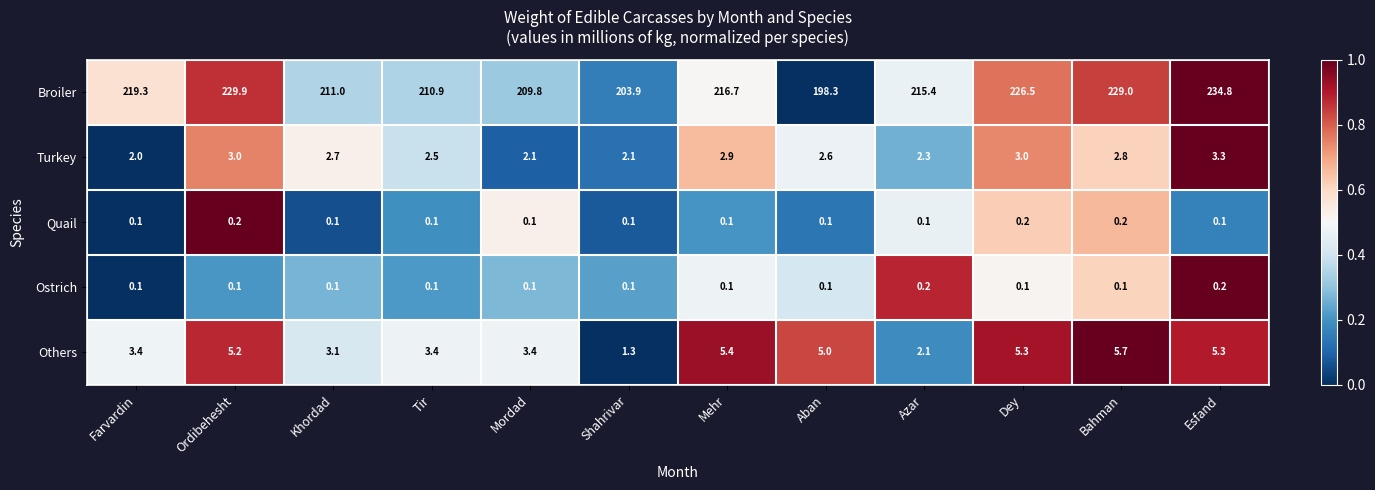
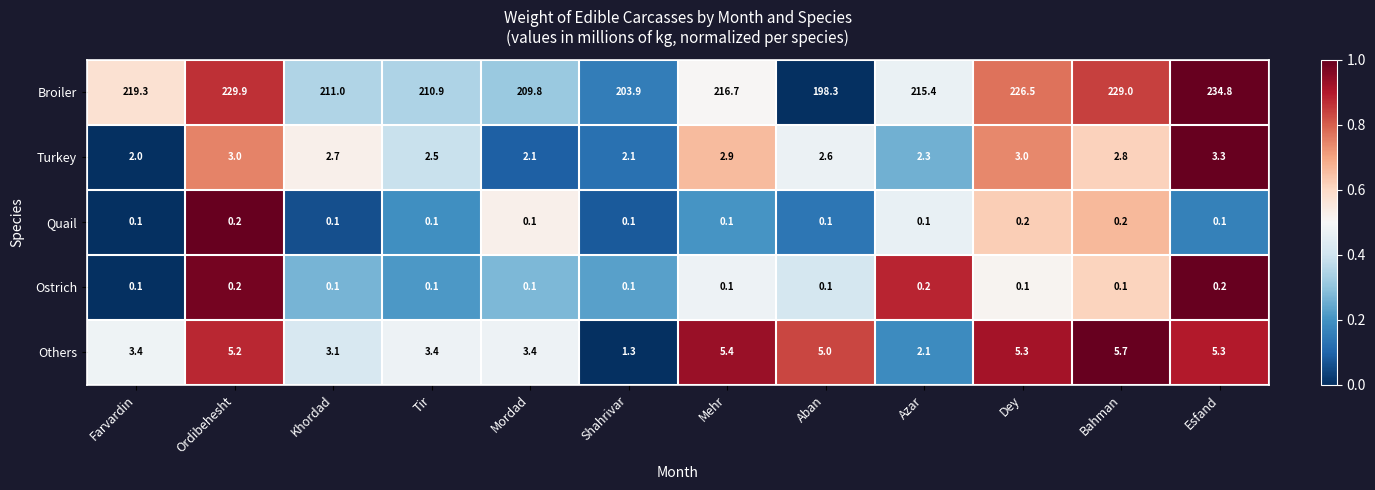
  {
    "Broiler": {
      "Farvardin": 219.3,
      "Ordibehesht": 229.9,
      "Khordad": 211.0,
      "Tir": 210.9,
      "Mordad": 209.8,
      "Shahrivar": 203.9,
      "Mehr": 216.7,
      "Aban": 198.3,
      "Azar": 215.4,
      "Dey": 226.5,
      "Bahman": 229.0,
      "Esfand": 234.8
    },
    "Turkey": {
      "Farvardin": 2.0,
      "Ordibehesht": 3.0,
      "Khordad": 2.7,
      "Tir": 2.5,
      "Mordad": 2.1,
      "Shahrivar": 2.1,
      "Mehr": 2.9,
      "Aban": 2.6,
      "Azar": 2.3,
      "Dey": 3.0,
      "Bahman": 2.8,
      "Esfand": 3.3
    },
    "Quail": {
      "Farvardin": 0.1,
      "Ordibehesht": 0.2,
      "Khordad": 0.1,
      "Tir": 0.1,
      "Mordad": 0.1,
      "Shahrivar": 0.1,
      "Mehr": 0.1,
      "Aban": 0.1,
      "Azar": 0.1,
      "Dey": 0.2,
      "Bahman": 0.2,
      "Esfand": 0.1
    },
    "Ostrich": {
      "Farvardin": 0.1,
-     "Ordibehesht": 0.1,
+     "Ordibehesht": 0.2,
      "Khordad": 0.1,
      "Tir": 0.1,
      "Mordad": 0.1,
      "Shahrivar": 0.1,
      "Mehr": 0.1,
      "Aban": 0.1,
      "Azar": 0.2,
      "Dey": 0.1,
      "Bahman": 0.1,
      "Esfand": 0.2
    },
    "Others": {
      "Farvardin": 3.4,
      "Ordibehesht": 5.2,
      "Khordad": 3.1,
      "Tir": 3.4,
      "Mordad": 3.4,
      "Shahrivar": 1.3,
      "Mehr": 5.4,
      "Aban": 5.0,
      "Azar": 2.1,
      "Dey": 5.3,
      "Bahman": 5.7,
      "Esfand": 5.3
    }
  }
